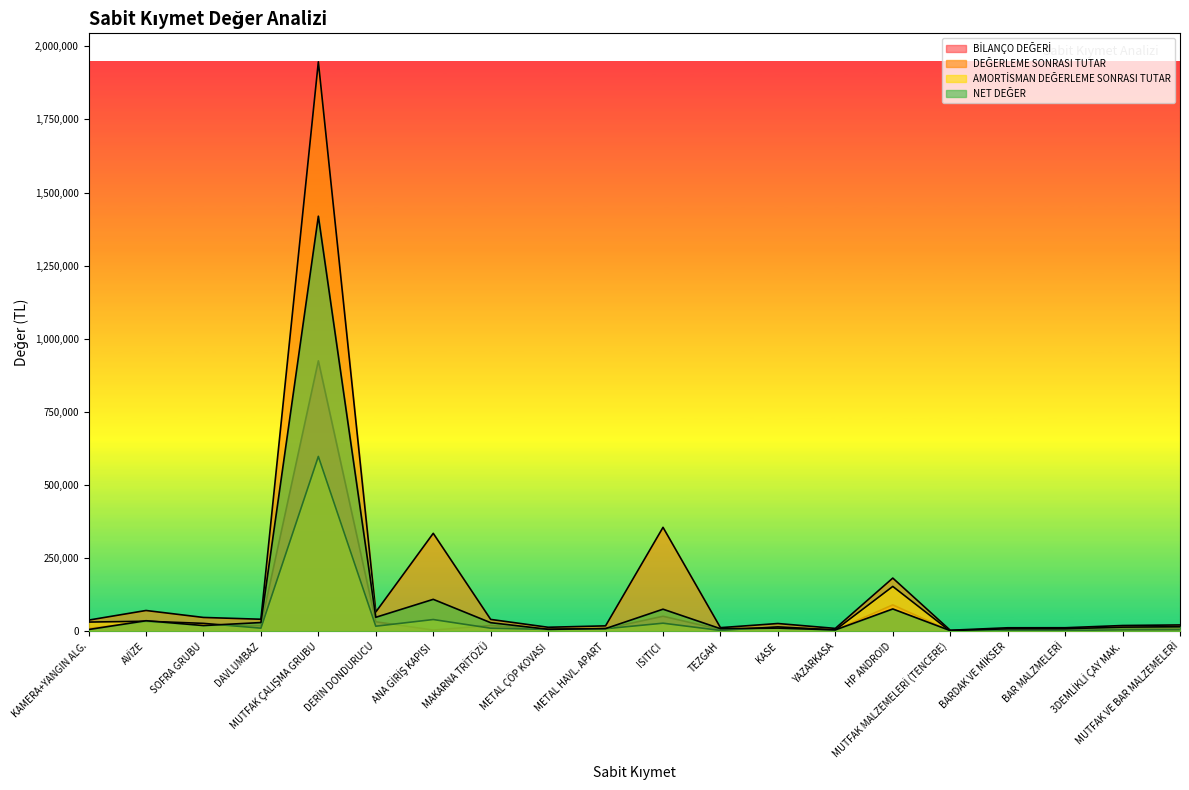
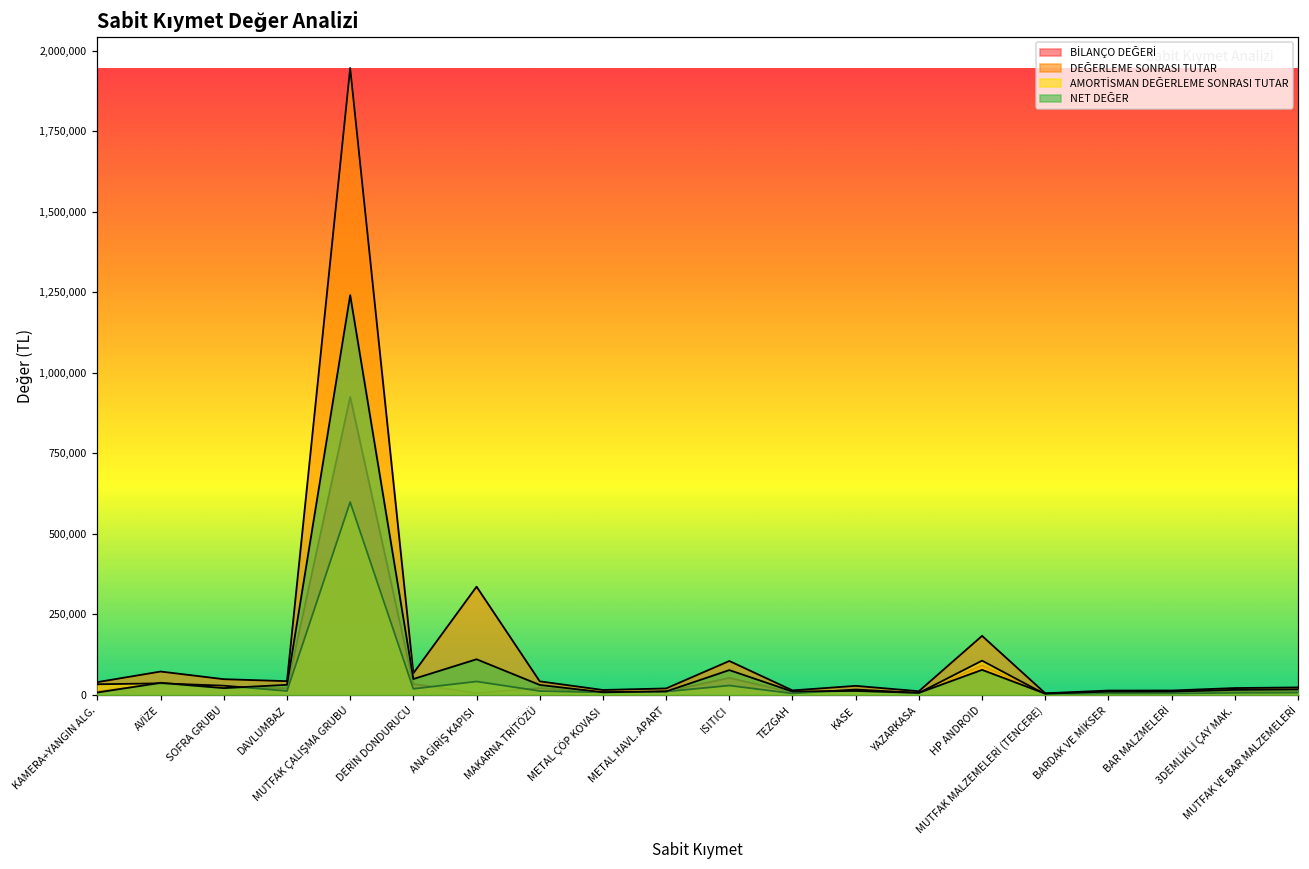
  {
    "BİLANÇO DEĞERİ": {
      "MUTFAK ÇALIŞMA GRUBU": "920,000",
      "DERİN DONDURUCU": "30,000",
      "ANA GİRİŞ KAPISI": "0",
      "MAKARNA TRİTÖZÜ": "20,000",
      "ISITICI": "50,000",
      "HP ANDROID": "90,000"
    },
    "DEĞERLEME SONRASI TUTAR": {
      "AVİZE": "70,000",
      "SOFRA GRUBU": "50,000",
      "DAVLUMBAZ": "40,000",
      "MUTFAK ÇALIŞMA GRUBU": "1,950,000",
      "DERİN DONDURUCU": "70,000",
      "ANA GİRİŞ KAPISI": "340,000",
      "MAKARNA TRİTÖZÜ": "40,000",
      "METAL HAVL. APART": "20,000",
-     "ISITICI": "360,000",
+     "ISITICI": "100,000",
      "KASE": "30,000",
      "HP ANDROID": "180,000"
    },
    "AMORTİSMAN DEĞERLEME SONRASI TUTAR": {
      "MUTFAK ÇALIŞMA GRUBU": "600,000",
      "DERİN DONDURUCU": "20,000",
      "ANA GİRİŞ KAPISI": "40,000",
      "MAKARNA TRİTÖZÜ": "10,000",
      "ISITICI": "30,000",
-     "HP ANDROID": "150,000"
+     "HP ANDROID": "110,000"
    },
    "NET DEĞER": {
      "DAVLUMBAZ": "30,000",
-     "MUTFAK ÇALIŞMA GRUBU": "1,420,000",
+     "MUTFAK ÇALIŞMA GRUBU": "1,240,000",
      "DERİN DONDURUCU": "50,000",
      "ANA GİRİŞ KAPISI": "110,000",
      "MAKARNA TRİTÖZÜ": "30,000",
      "ISITICI": "80,000",
      "HP ANDROID": "80,000"
    }
  }
